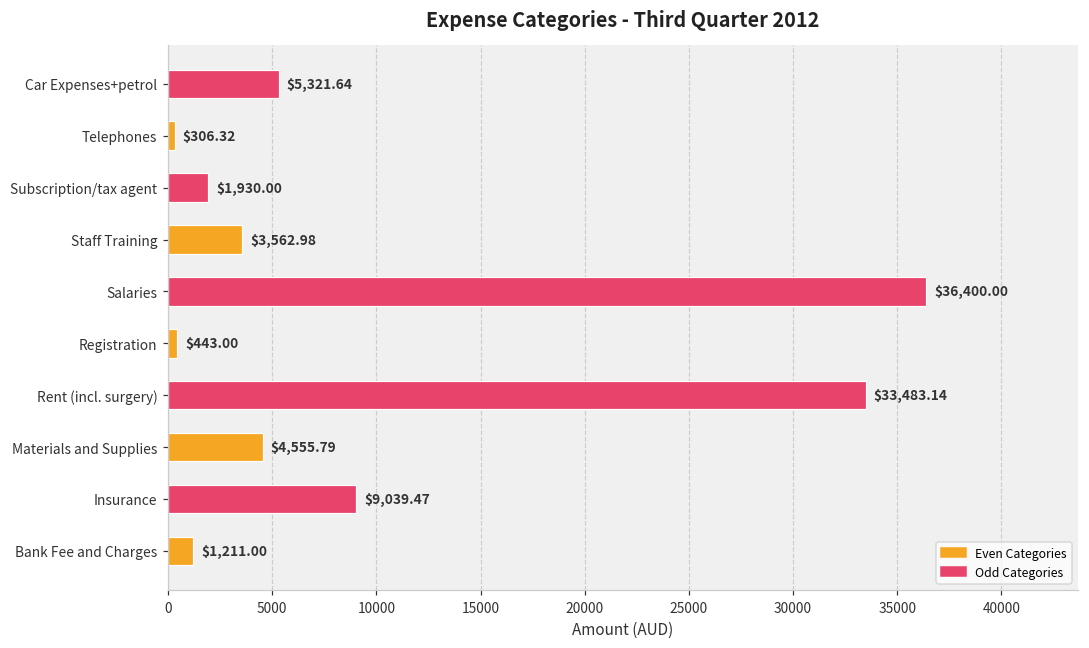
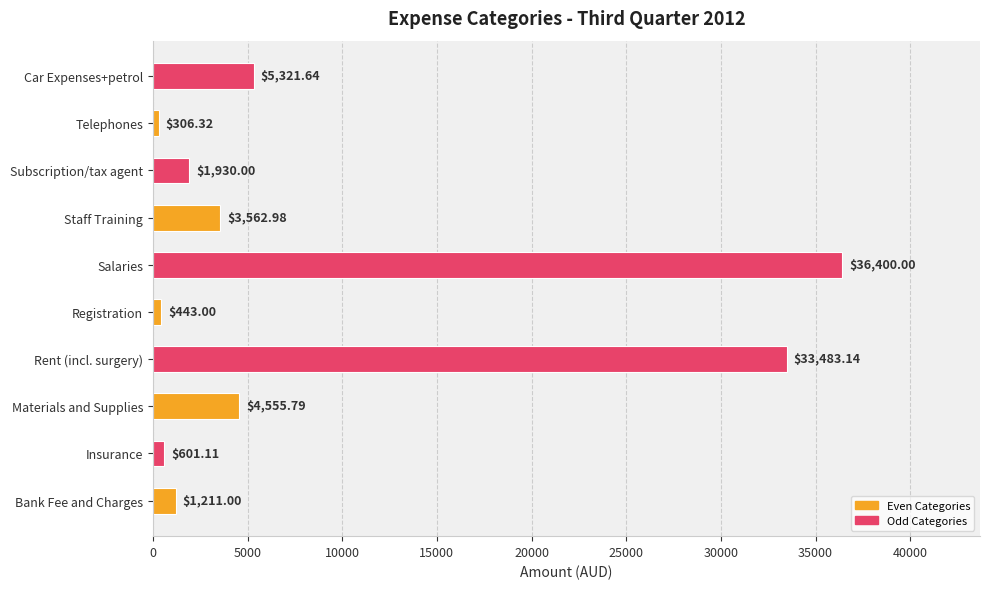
  {
    "Car Expenses+petrol": "$5,321.64",
    "Telephones": "$306.32",
    "Subscription/tax agent": "$1,930.00",
    "Staff Training": "$3,562.98",
    "Salaries": "$36,400.00",
    "Registration": "$443.00",
    "Rent (incl. surgery)": "$33,483.14",
    "Materials and Supplies": "$4,555.79",
-   "Insurance": "$9,039.47",
+   "Insurance": "$601.11",
    "Bank Fee and Charges": "$1,211.00"
  }
